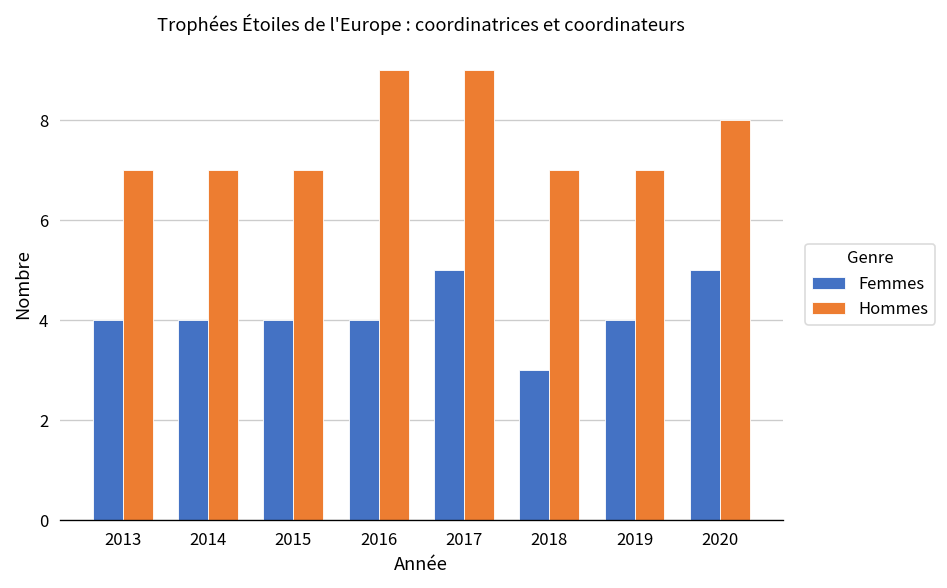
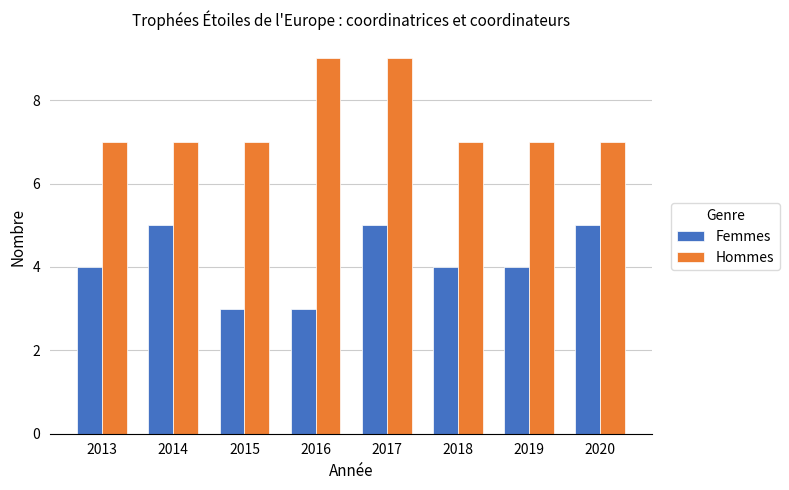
  {
    "Femmes": {
      "2013": 4,
-     "2014": 4,
-     "2015": 4,
-     "2016": 4,
+     "2014": 5,
+     "2015": 3,
+     "2016": 3,
      "2017": 5,
-     "2018": 3,
+     "2018": 4,
      "2019": 4,
      "2020": 5
    },
    "Hommes": {
      "2013": 7,
      "2014": 7,
      "2015": 7,
      "2016": 9,
      "2017": 9,
      "2018": 7,
      "2019": 7,
-     "2020": 8
+     "2020": 7
    }
  }
